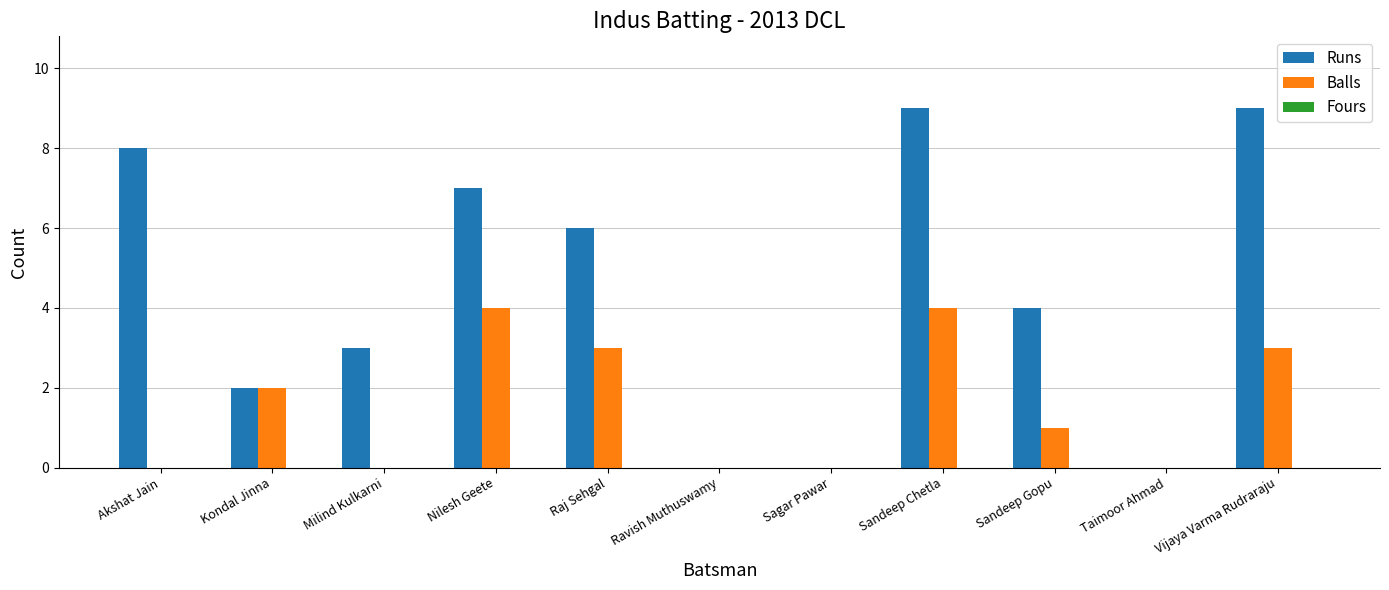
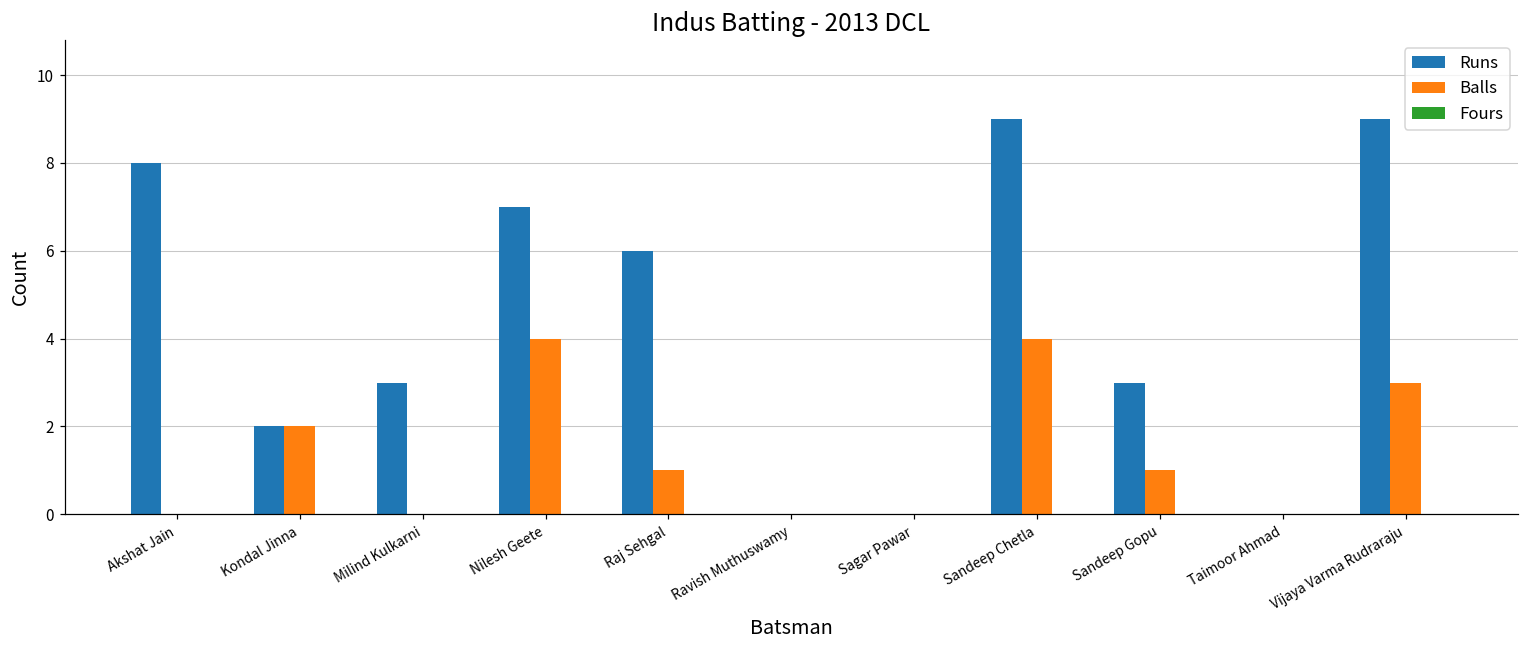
  {
    "Runs": {
      "Akshat Jain": 8,
      "Kondal Jinna": 2,
      "Milind Kulkarni": 3,
      "Nilesh Geete": 7,
      "Raj Sehgal": 6,
      "Ravish Muthuswamy": 0,
      "Sagar Pawar": 0,
      "Sandeep Chetla": 9,
-     "Sandeep Gopu": 4,
+     "Sandeep Gopu": 3,
      "Taimoor Ahmad": 0,
      "Vijaya Varma Rudraraju": 9
    },
    "Balls": {
      "Akshat Jain": 0,
      "Kondal Jinna": 2,
      "Milind Kulkarni": 0,
      "Nilesh Geete": 4,
-     "Raj Sehgal": 3,
+     "Raj Sehgal": 1,
      "Ravish Muthuswamy": 0,
      "Sagar Pawar": 0,
      "Sandeep Chetla": 4,
      "Sandeep Gopu": 1,
      "Taimoor Ahmad": 0,
      "Vijaya Varma Rudraraju": 3
    },
    "Fours": {
      "Akshat Jain": 0,
      "Kondal Jinna": 0,
      "Milind Kulkarni": 0,
      "Nilesh Geete": 0,
      "Raj Sehgal": 0,
      "Ravish Muthuswamy": 0,
      "Sagar Pawar": 0,
      "Sandeep Chetla": 0,
      "Sandeep Gopu": 0,
      "Taimoor Ahmad": 0,
      "Vijaya Varma Rudraraju": 0
    }
  }
